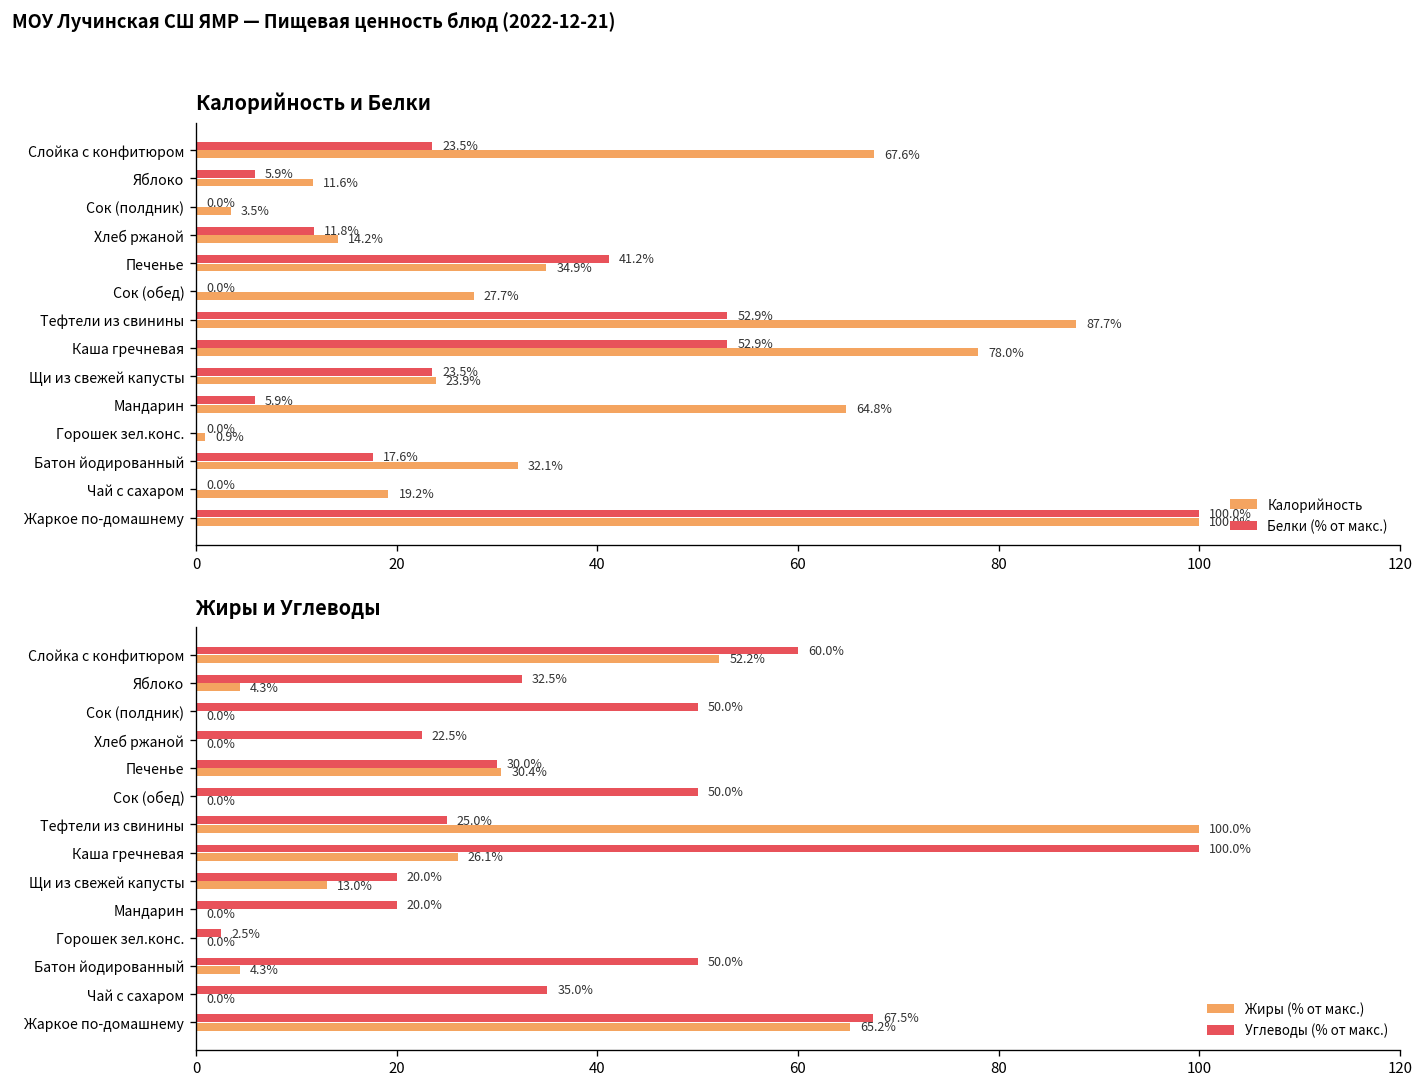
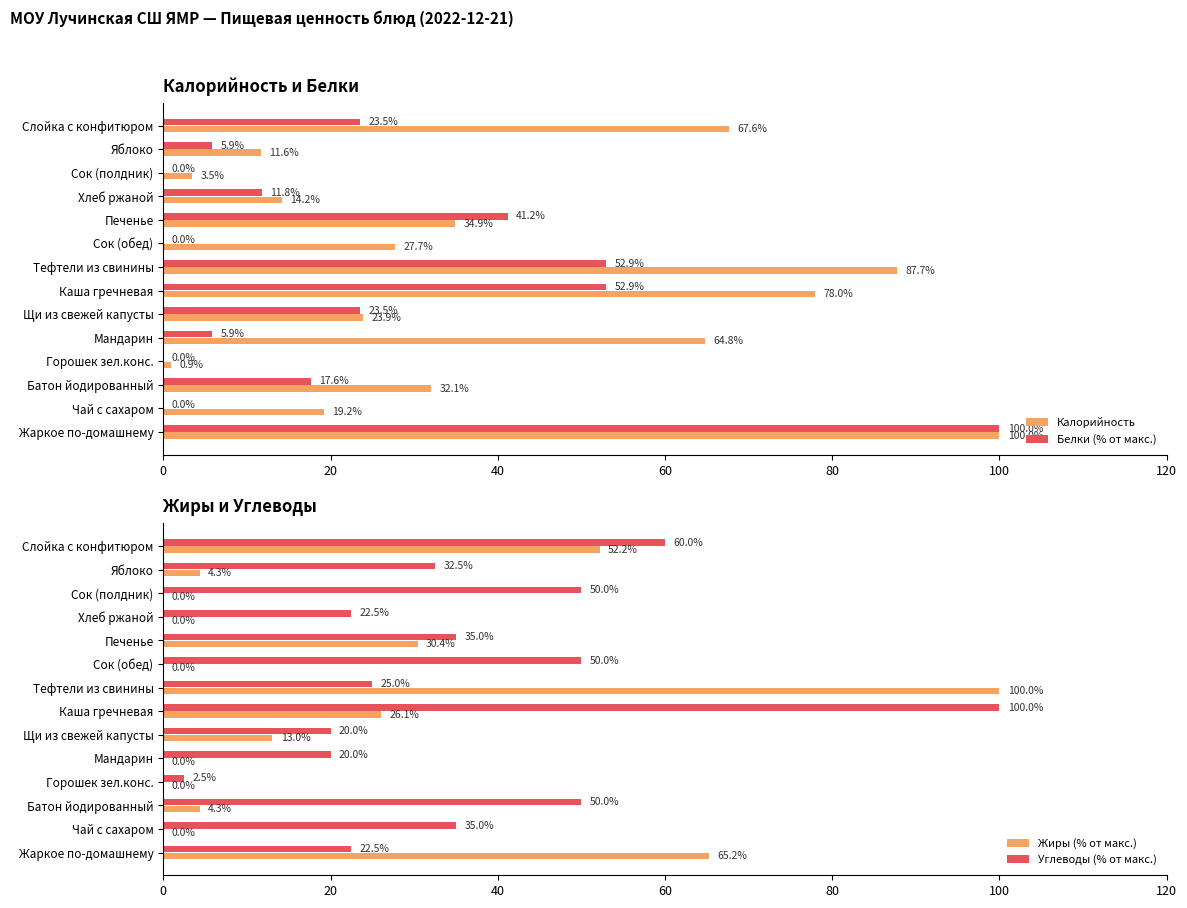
  {
    "Калорийность и Белки": {
      "Калорийность": {
        "Слойка с конфитюром": "67.6%",
        "Яблоко": "11.6%",
        "Сок (полдник)": "3.5%",
        "Хлеб ржаной": "14.2%",
        "Печенье": "34.9%",
        "Сок (обед)": "27.7%",
        "Тефтели из свинины": "87.7%",
        "Каша гречневая": "78.0%",
        "Мандарин": "64.8%",
        "Батон йодированный": "32.1%",
        "Чай с сахаром": "19.2%"
      },
      "Белки (% от макс.)": {
        "Слойка с конфитюром": "23.5%",
        "Яблоко": "5.9%",
        "Сок (полдник)": "0.0%",
        "Хлеб ржаной": "11.8%",
        "Печенье": "41.2%",
        "Сок (обед)": "0.0%",
        "Тефтели из свинины": "52.9%",
        "Каша гречневая": "52.9%",
        "Мандарин": "5.9%",
        "Батон йодированный": "17.6%",
        "Чай с сахаром": "0.0%"
      }
    },
    "Жиры и Углеводы": {
      "Жиры (% от макс.)": {
        "Слойка с конфитюром": "52.2%",
        "Яблоко": "4.3%",
        "Сок (полдник)": "0.0%",
        "Хлеб ржаной": "0.0%",
        "Печенье": "30.4%",
        "Сок (обед)": "0.0%",
        "Тефтели из свинины": "100.0%",
        "Каша гречневая": "26.1%",
        "Щи из свежей капусты": "13.0%",
        "Мандарин": "0.0%",
        "Горошек зел.конс.": "0.0%",
        "Батон йодированный": "4.3%",
        "Чай с сахаром": "0.0%",
        "Жаркое по-домашнему": "65.2%"
      },
      "Углеводы (% от макс.)": {
        "Слойка с конфитюром": "60.0%",
        "Яблоко": "32.5%",
        "Сок (полдник)": "50.0%",
        "Хлеб ржаной": "22.5%",
-       "Печенье": "30.0%",
+       "Печенье": "35.0%",
        "Сок (обед)": "50.0%",
        "Тефтели из свинины": "25.0%",
        "Каша гречневая": "100.0%",
        "Щи из свежей капусты": "20.0%",
        "Мандарин": "20.0%",
        "Горошек зел.конс.": "2.5%",
        "Батон йодированный": "50.0%",
        "Чай с сахаром": "35.0%",
-       "Жаркое по-домашнему": "67.5%"
+       "Жаркое по-домашнему": "22.5%"
      }
    }
  }
